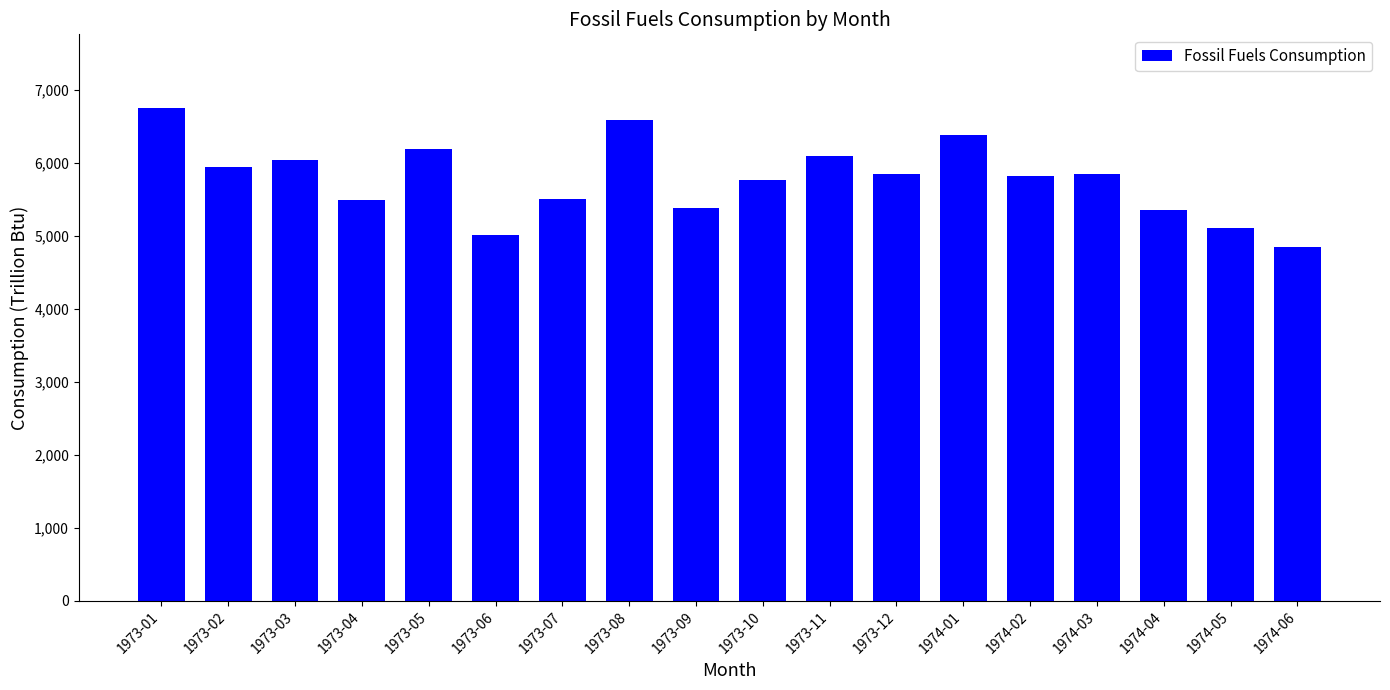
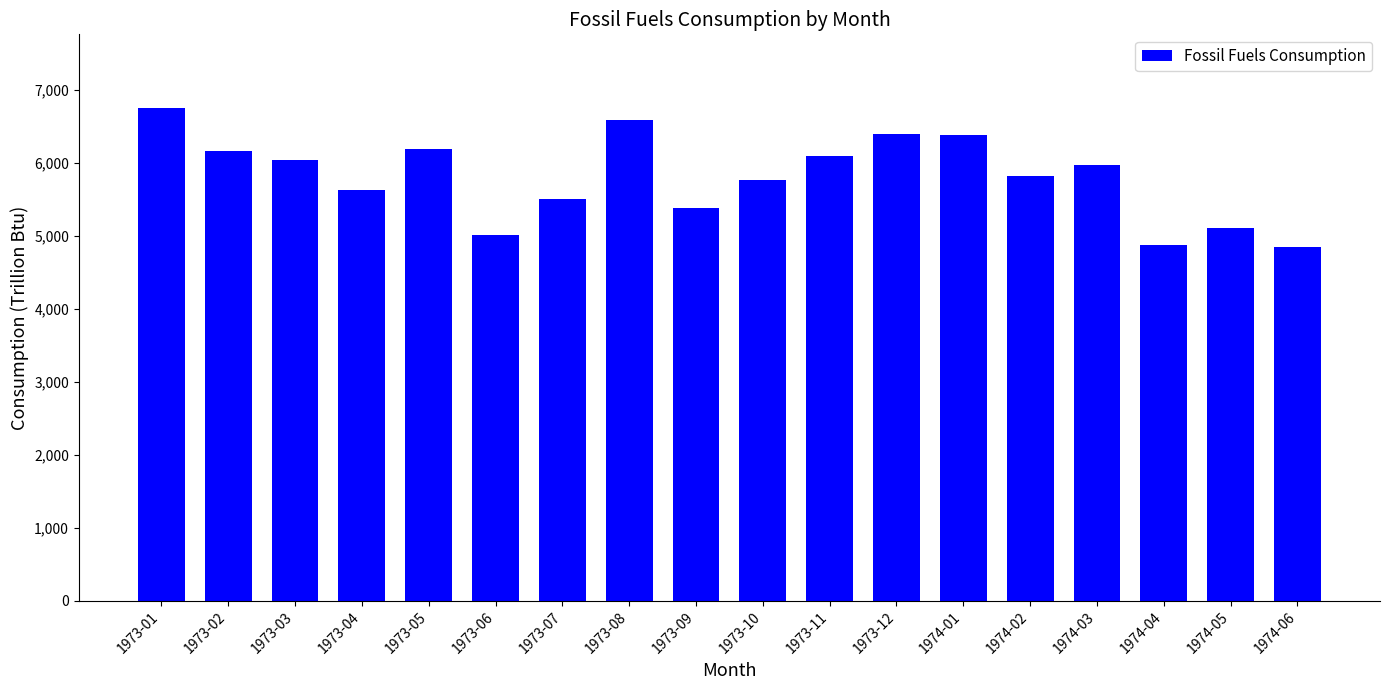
  {
    "1973-01": "6,700",
-   "1973-02": "5,900",
+   "1973-02": "6,200",
    "1973-03": "6,000",
-   "1973-04": "5,500",
+   "1973-04": "5,600",
    "1973-05": "6,200",
    "1973-06": "5,000",
    "1973-07": "5,500",
    "1973-08": "6,600",
    "1973-09": "5,400",
    "1973-10": "5,800",
    "1973-11": "6,100",
-   "1973-12": "5,800",
+   "1973-12": "6,400",
    "1974-01": "6,400",
    "1974-02": "5,800",
-   "1974-03": "5,800",
-   "1974-04": "5,400",
+   "1974-03": "6,000",
+   "1974-04": "4,900",
    "1974-05": "5,100",
    "1974-06": "4,800"
  }
